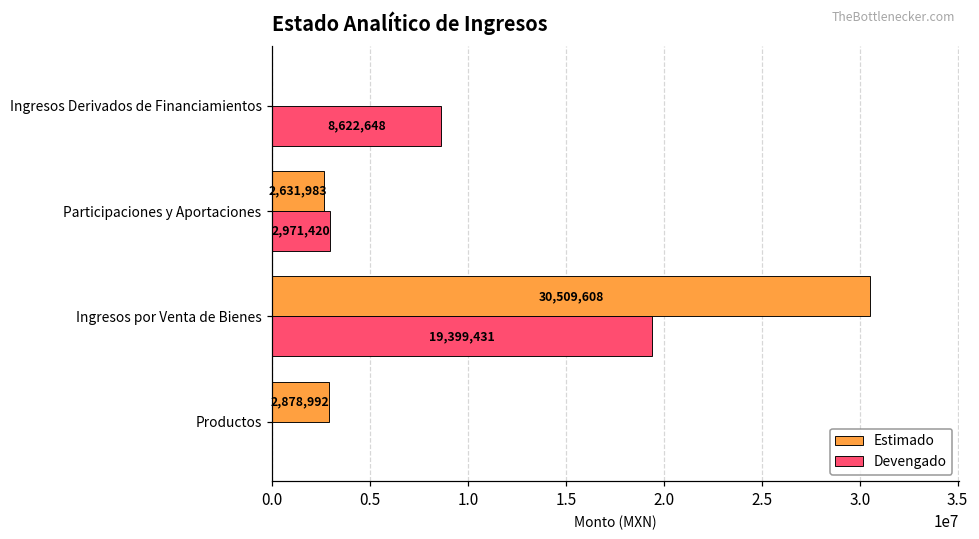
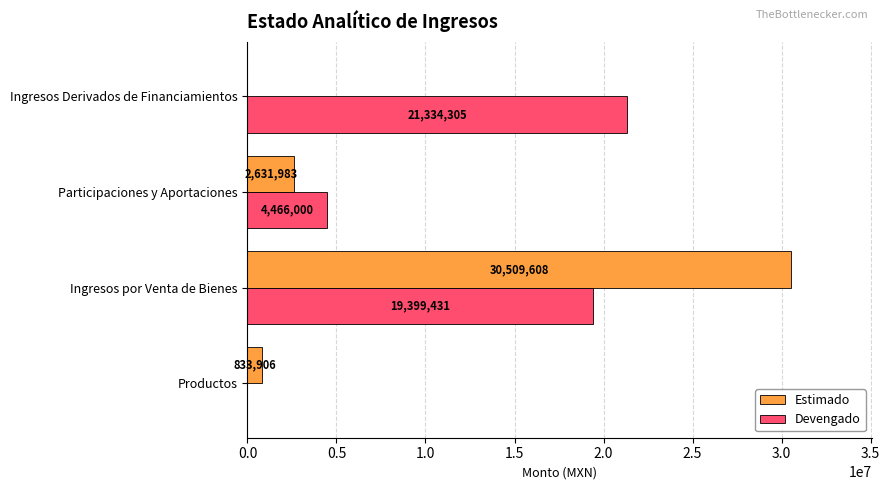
  {
    "Estimado": {
      "Participaciones y Aportaciones": "2,631,983",
      "Ingresos por Venta de Bienes": "30,509,608",
-     "Productos": "2,878,992"
+     "Productos": "833,906"
    },
    "Devengado": {
-     "Ingresos Derivados de Financiamientos": "8,622,648",
-     "Participaciones y Aportaciones": "2,971,420",
+     "Ingresos Derivados de Financiamientos": "21,334,305",
+     "Participaciones y Aportaciones": "4,466,000",
      "Ingresos por Venta de Bienes": "19,399,431"
    }
  }
